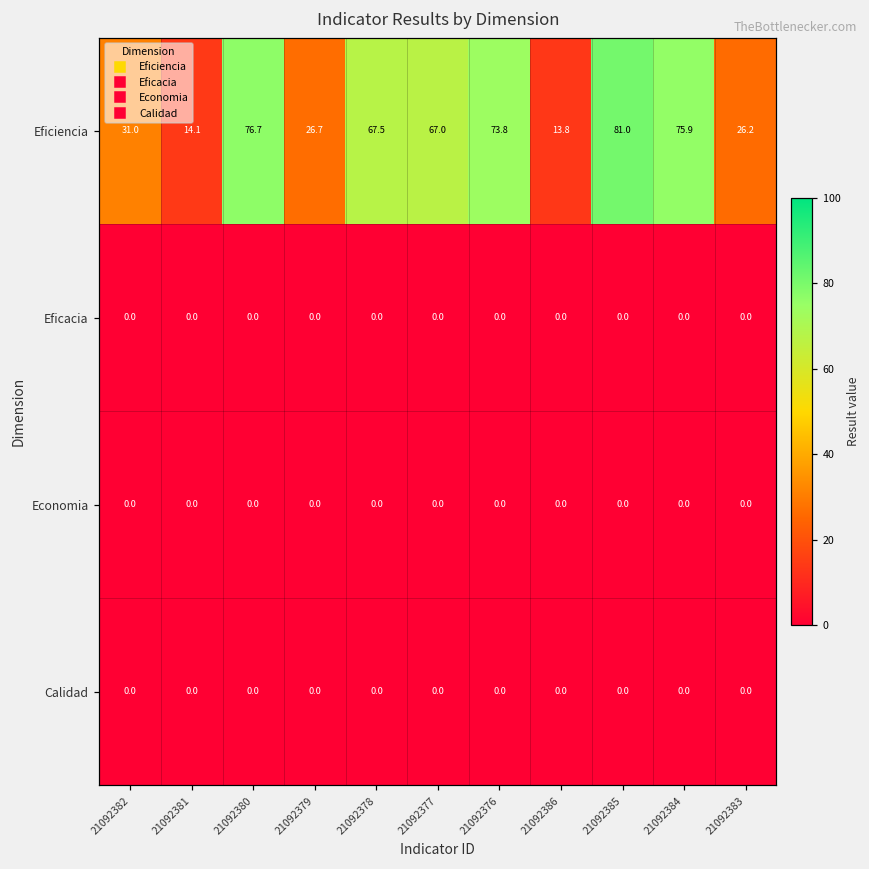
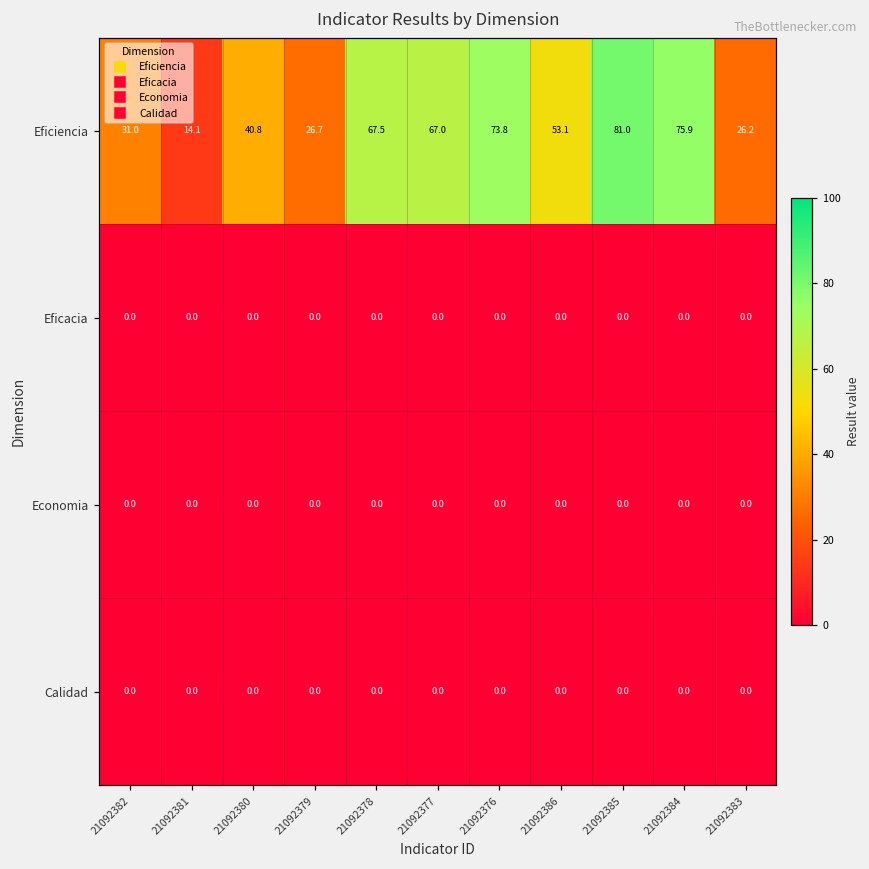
  {
    "Eficiencia": {
-     "21092380": 76.7,
+     "21092380": 40.8,
      "21092379": 26.7,
      "21092378": 67.5,
      "21092377": 67.0,
      "21092376": 73.8,
-     "21092386": 13.8,
+     "21092386": 53.1,
      "21092385": 81.0,
      "21092384": 75.9,
      "21092383": 26.2
    },
    "Eficacia": {
      "21092382": 0.0,
      "21092381": 0.0,
      "21092380": 0.0,
      "21092379": 0.0,
      "21092378": 0.0,
      "21092377": 0.0,
      "21092376": 0.0,
      "21092386": 0.0,
      "21092385": 0.0,
      "21092384": 0.0,
      "21092383": 0.0
    },
    "Economia": {
      "21092382": 0.0,
      "21092381": 0.0,
      "21092380": 0.0,
      "21092379": 0.0,
      "21092378": 0.0,
      "21092377": 0.0,
      "21092376": 0.0,
      "21092386": 0.0,
      "21092385": 0.0,
      "21092384": 0.0,
      "21092383": 0.0
    },
    "Calidad": {
      "21092382": 0.0,
      "21092381": 0.0,
      "21092380": 0.0,
      "21092379": 0.0,
      "21092378": 0.0,
      "21092377": 0.0,
      "21092376": 0.0,
      "21092386": 0.0,
      "21092385": 0.0,
      "21092384": 0.0,
      "21092383": 0.0
    }
  }
